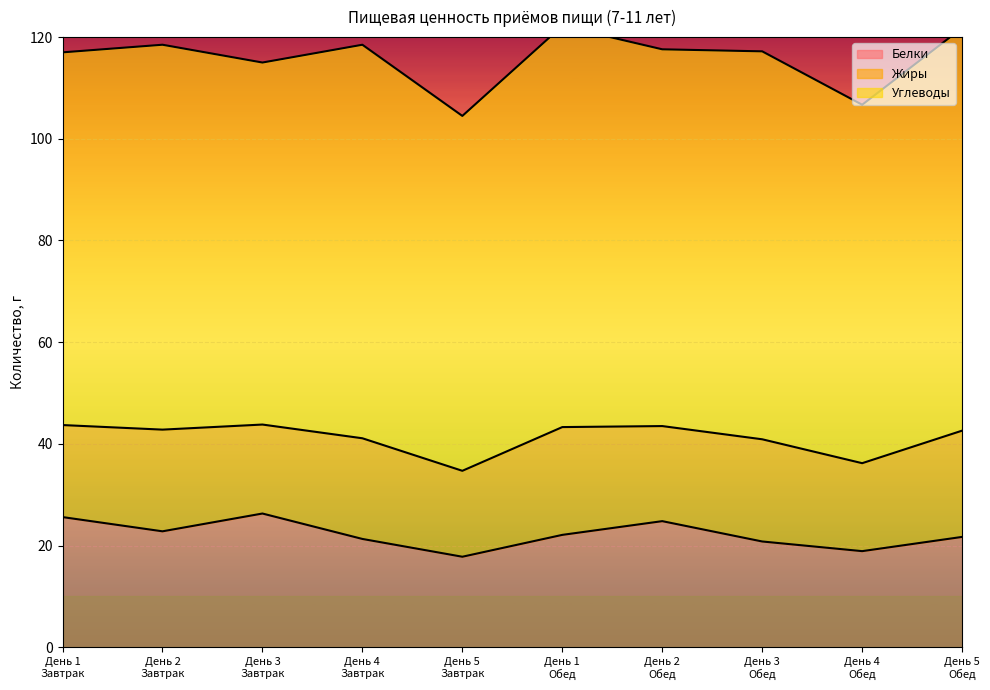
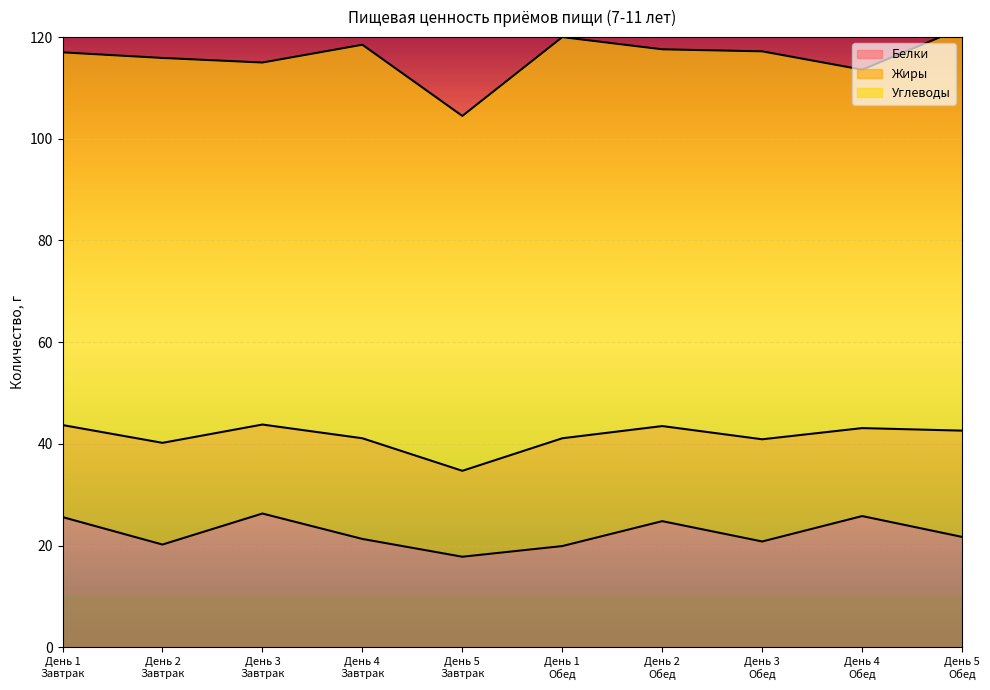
  {
    "Белки": {
      "День 1 Завтрак": 26,
-     "День 2 Завтрак": 23,
+     "День 2 Завтрак": 20,
      "День 3 Завтрак": 26,
      "День 4 Завтрак": 21,
      "День 5 Завтрак": 18,
-     "День 1 Обед": 22,
+     "День 1 Обед": 20,
      "День 2 Обед": 25,
      "День 3 Обед": 21,
-     "День 4 Обед": 19,
+     "День 4 Обед": 26,
      "День 5 Обед": 22
    }
  }
